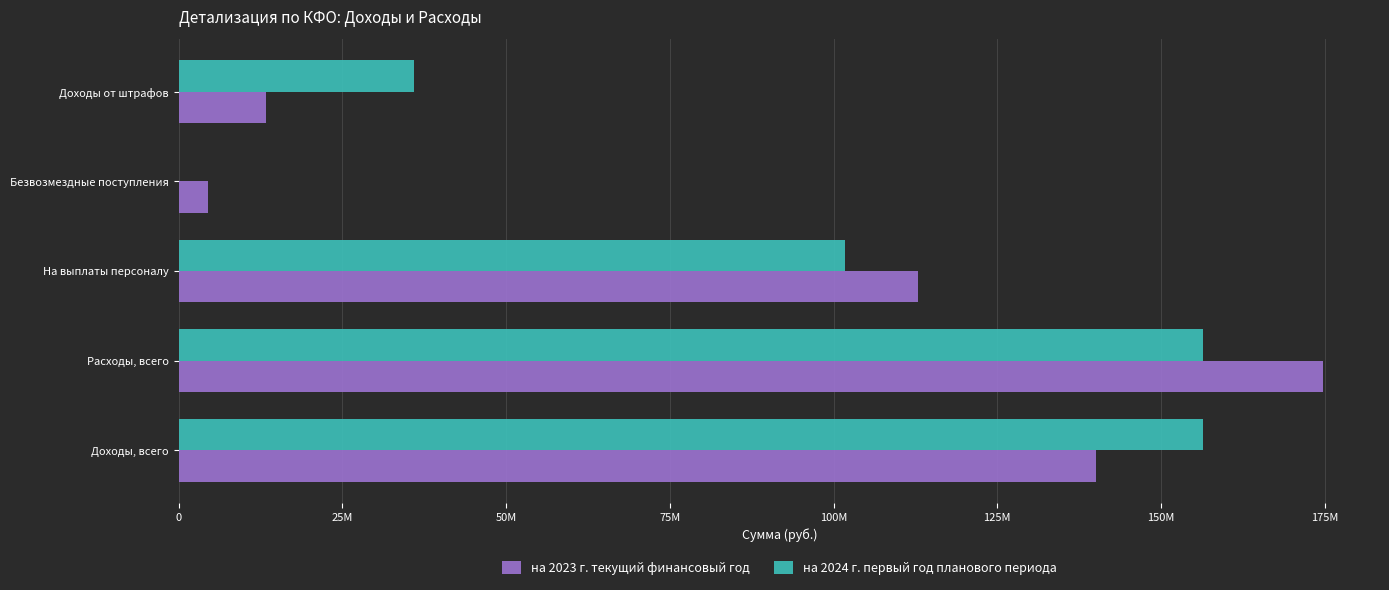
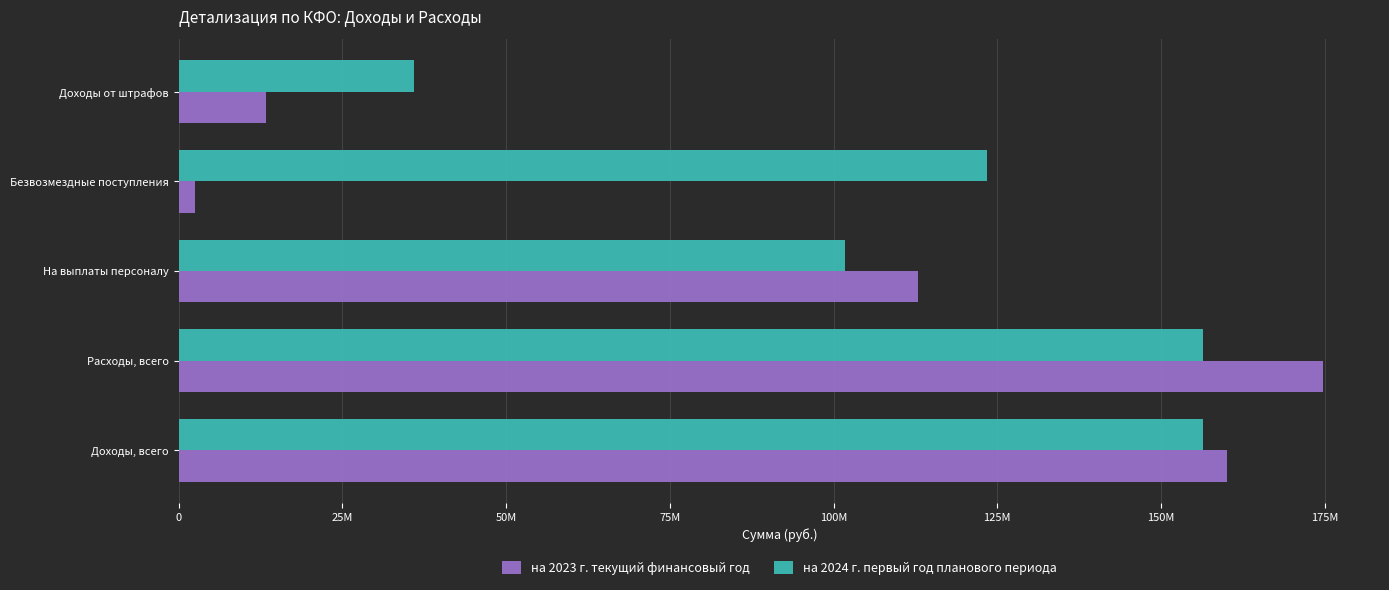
  {
    "на 2023 г. текущий финансовый год": {
      "Доходы от штрафов": 13000000,
-     "Безвозмездные поступления": 4000000,
+     "Безвозмездные поступления": 2000000,
      "На выплаты персоналу": 113000000,
      "Расходы, всего": 175000000,
-     "Доходы, всего": 140000000
+     "Доходы, всего": 160000000
    },
    "на 2024 г. первый год планового периода": {
      "Доходы от штрафов": 36000000,
-     "Безвозмездные поступления": 0,
+     "Безвозмездные поступления": 123000000,
      "На выплаты персоналу": 102000000,
      "Расходы, всего": 156000000,
      "Доходы, всего": 156000000
    }
  }
